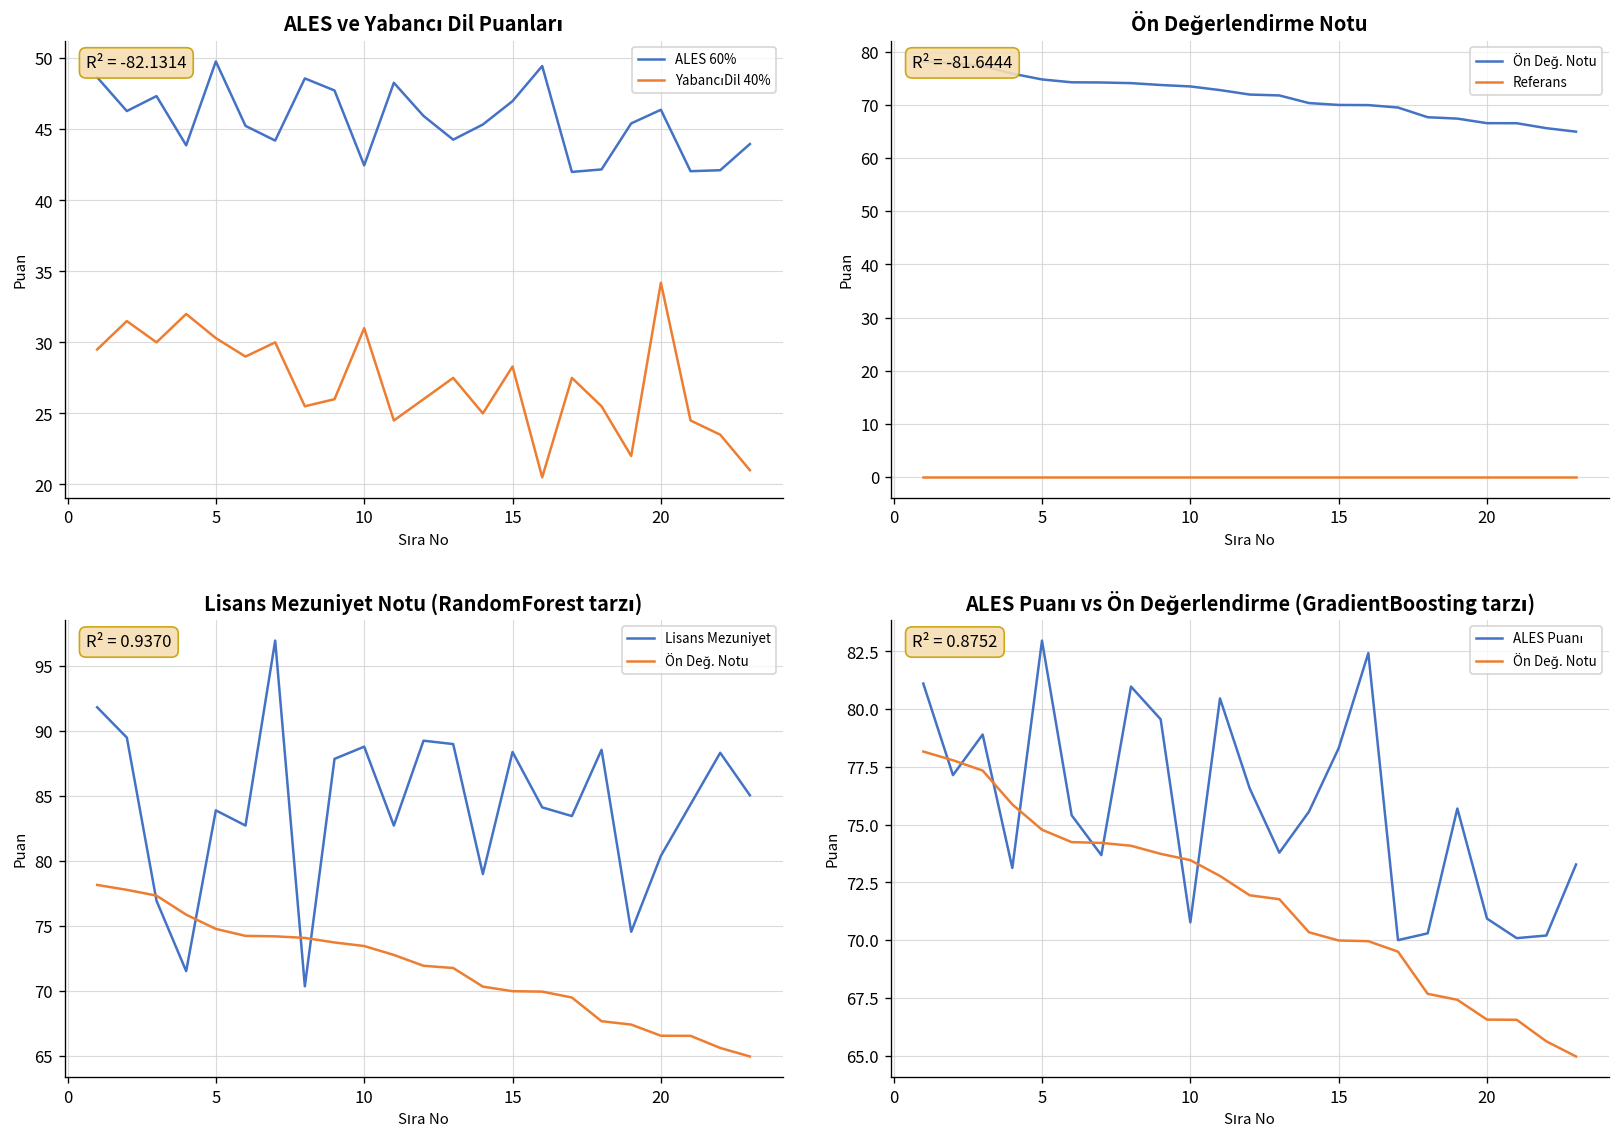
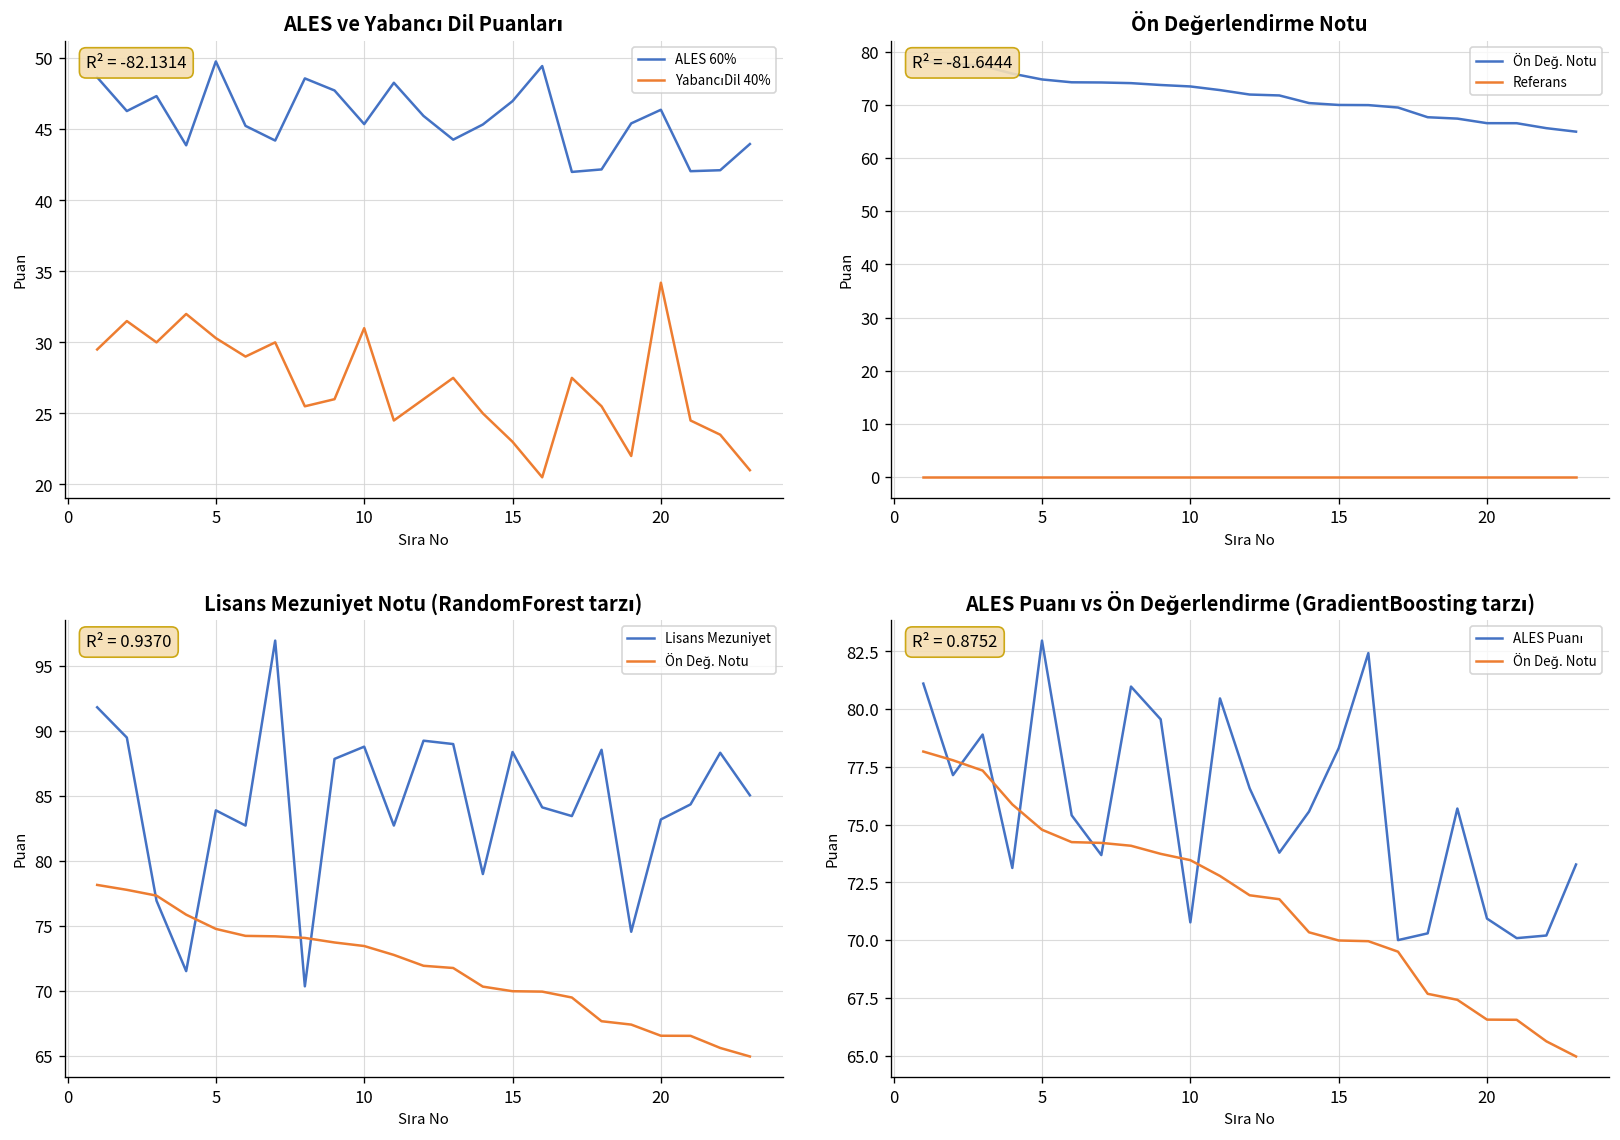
  {
    "ALES ve Yabancı Dil Puanları": {
      "ALES 60%": {
        "5": 49.8,
-       "10": 42.5,
+       "10": 45.4,
        "15": 47.0,
        "20": 46.4
      },
      "YabancıDil 40%": {
        "5": 30.3,
        "10": 31.0,
-       "15": 28.3,
+       "15": 23.0,
        "20": 34.2
      }
    },
    "Ön Değerlendirme Notu": {
      "Referans": {
        "5": 0,
        "10": 0,
        "15": 0,
        "20": 0
      }
    },
    "Lisans Mezuniyet Notu (RandomForest tarzı)": {
      "Lisans Mezuniyet": {
        "5": 83.9,
        "10": 88.8,
        "15": 88.4,
-       "20": 80.4
+       "20": 83.2
      },
      "Ön Değ. Notu": {
        "5": 74.8,
        "10": 73.5,
        "15": 70.0,
        "20": 66.6
      }
    },
    "ALES Puanı vs Ön Değerlendirme (GradientBoosting tarzı)": {
      "ALES Puanı": {
        "5": 83.0,
        "10": 70.8,
        "15": 78.3,
        "20": 70.9
      },
      "Ön Değ. Notu": {
        "5": 74.8,
        "10": 73.5,
        "15": 70.0,
        "20": 66.6
      }
    }
  }
